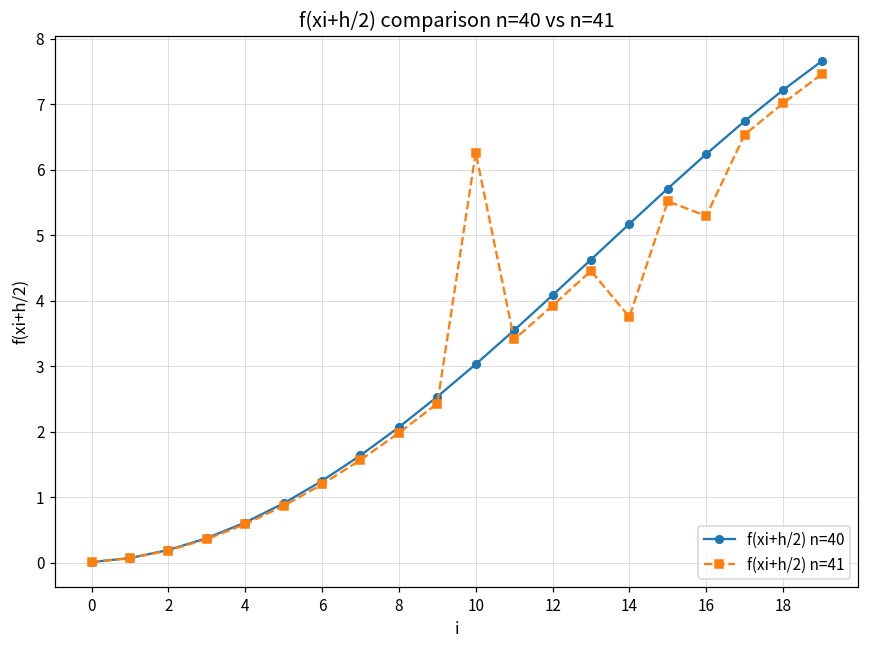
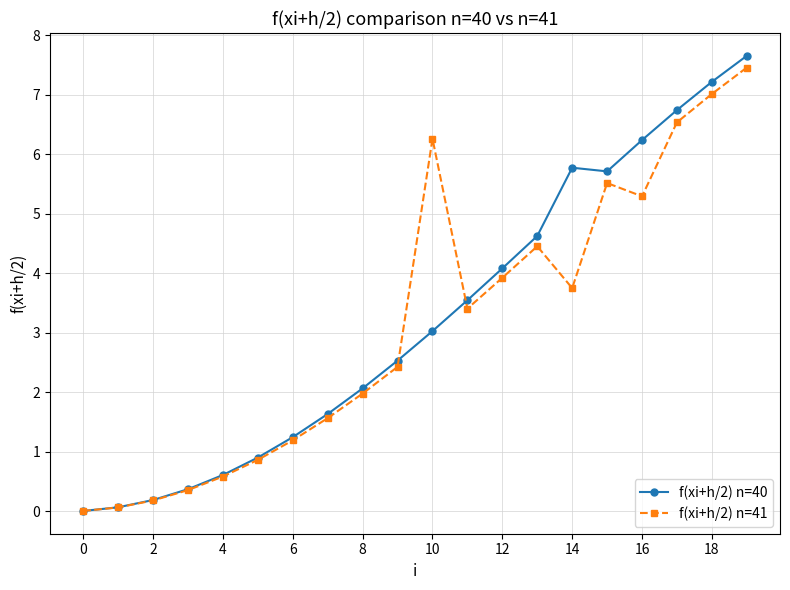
  {
    "f(xi+h/2) n=40": {
      "6": 1.2,
      "8": 2.1,
      "10": 3.0,
      "12": 4.1,
-     "14": 5.2,
+     "14": 5.8,
      "16": 6.2,
      "18": 7.2
    },
    "f(xi+h/2) n=41": {
      "6": 1.2,
      "8": 2.0,
      "10": 6.3,
      "12": 3.9,
      "14": 3.8,
      "16": 5.3,
      "18": 7.0
    }
  }
